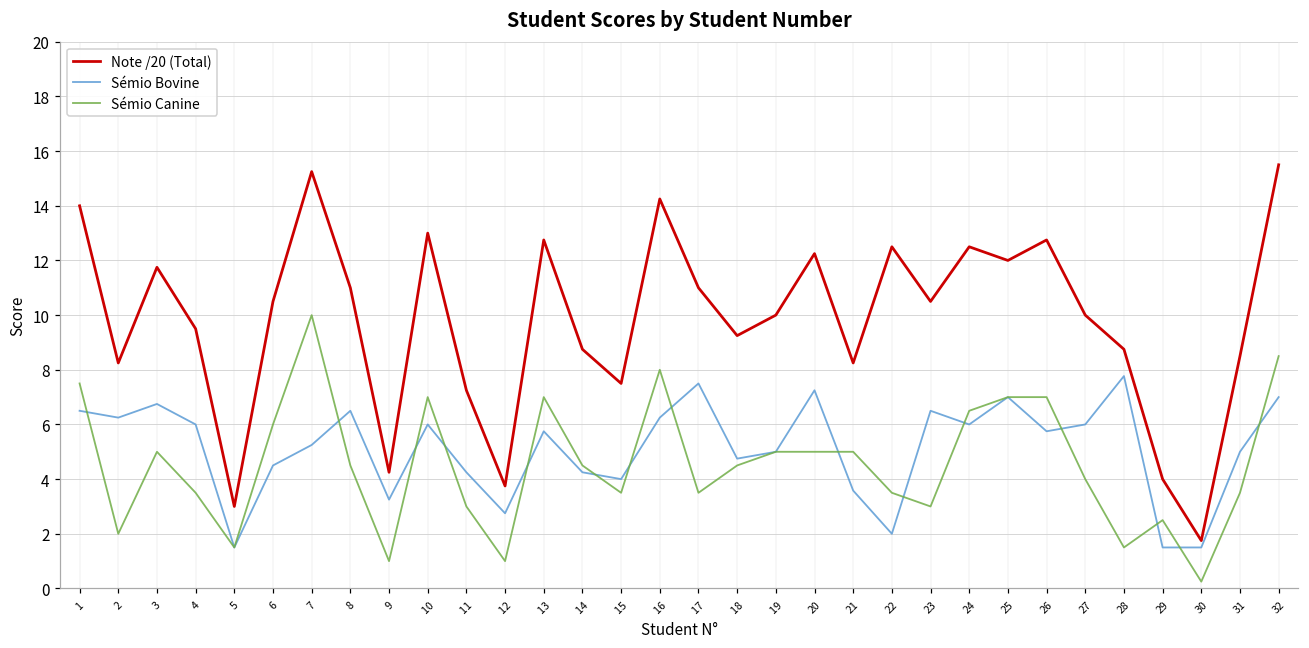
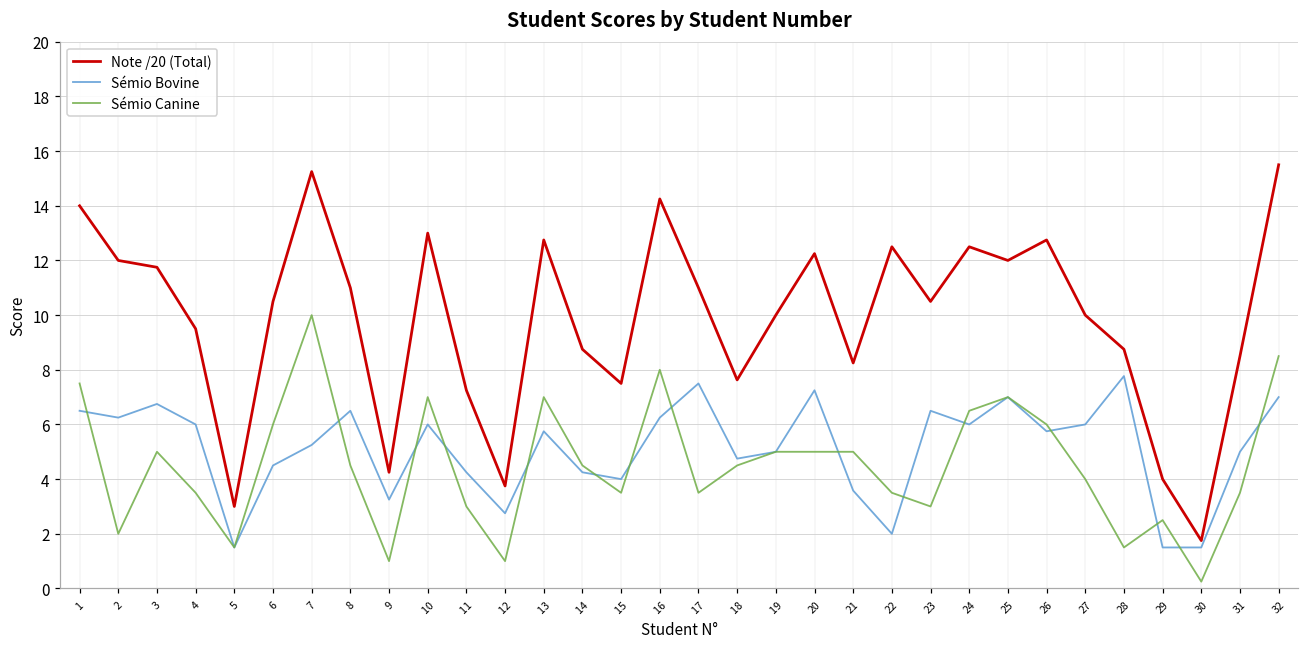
  {
    "Note /20 (Total)": {
      "1": 14.0,
-     "2": 8.3,
+     "2": 12.0,
      "3": 11.8,
      "4": 9.5,
      "5": 3.0,
      "6": 10.5,
      "7": 15.3,
      "8": 11.0,
      "9": 4.3,
      "10": 13.0,
      "11": 7.3,
      "12": 3.8,
      "13": 12.8,
      "14": 8.8,
      "15": 7.5,
      "16": 14.3,
      "17": 11.0,
-     "18": 9.3,
+     "18": 7.6,
      "19": 10.0,
      "20": 12.3,
      "21": 8.3,
      "22": 12.5,
      "23": 10.5,
      "24": 12.5,
      "25": 12.0,
      "26": 12.8,
      "27": 10.0,
      "28": 8.8,
      "29": 4.0,
      "30": 1.8,
      "31": 8.5,
      "32": 15.5
    },
    "Sémio Bovine": {
      "1": 6.5,
      "2": 6.3,
      "3": 6.8,
      "4": 6.0,
      "6": 4.5,
      "7": 5.3,
      "8": 6.5,
      "9": 3.3,
      "10": 6.0,
      "11": 4.3,
      "12": 2.8,
      "13": 5.8,
      "14": 4.3,
      "15": 4.0,
      "16": 6.3,
      "17": 7.5,
      "18": 4.8,
      "20": 7.3,
      "21": 3.6,
      "22": 2.0,
      "23": 6.5,
      "24": 6.0,
      "26": 5.8,
      "27": 6.0,
      "28": 7.8,
      "29": 1.5,
      "30": 1.5,
      "31": 5.0,
      "32": 7.0
    },
    "Sémio Canine": {
      "1": 7.5,
      "2": 2,
      "3": 5,
      "4": 3.5,
      "6": 6,
      "7": 10,
      "8": 4.5,
      "9": 1,
      "10": 7,
      "11": 3,
      "12": 1,
      "13": 7,
      "14": 4.5,
      "15": 3.5,
      "16": 8,
      "17": 3.5,
      "18": 4.5,
      "20": 5,
      "21": 5,
      "22": 3.5,
      "23": 3,
      "24": 6.5,
-     "26": 7,
+     "26": 6,
      "27": 4,
      "28": 1.5,
      "29": 2.5,
      "30": 0.3,
      "31": 3.5,
      "32": 8.5
    }
  }
